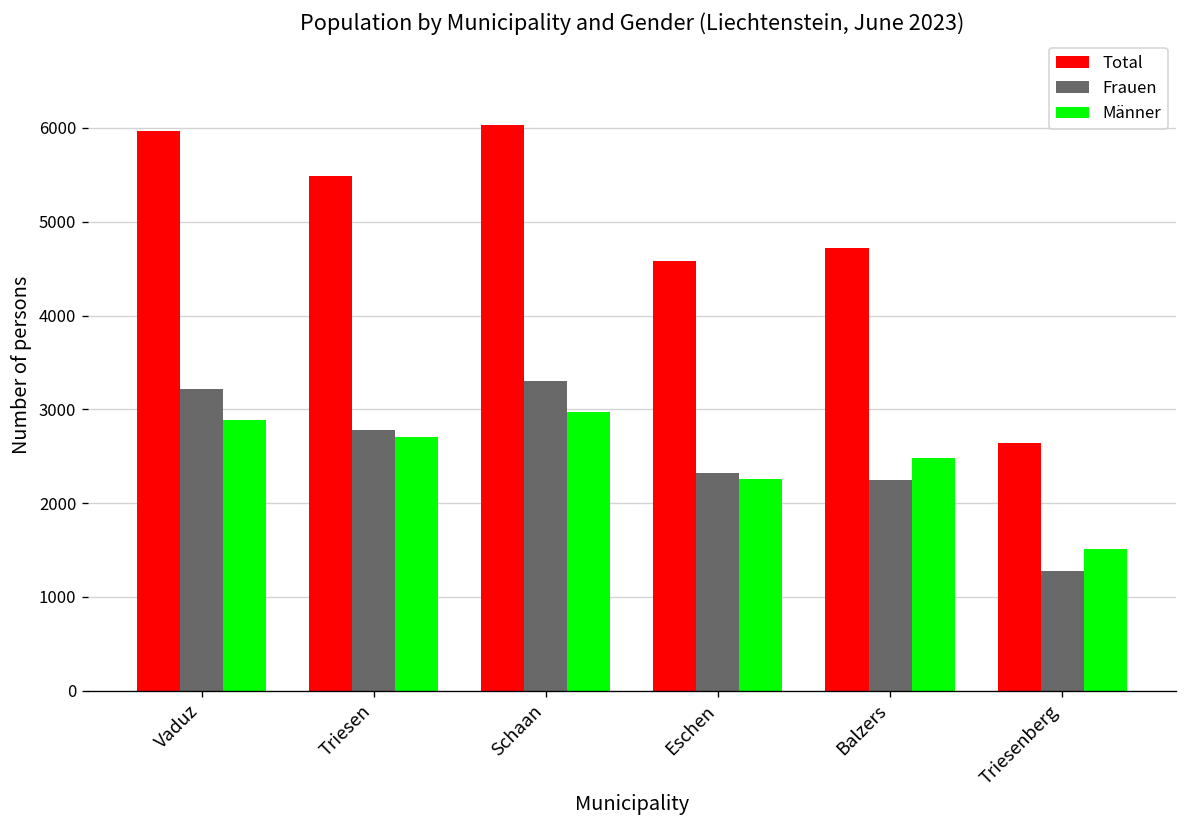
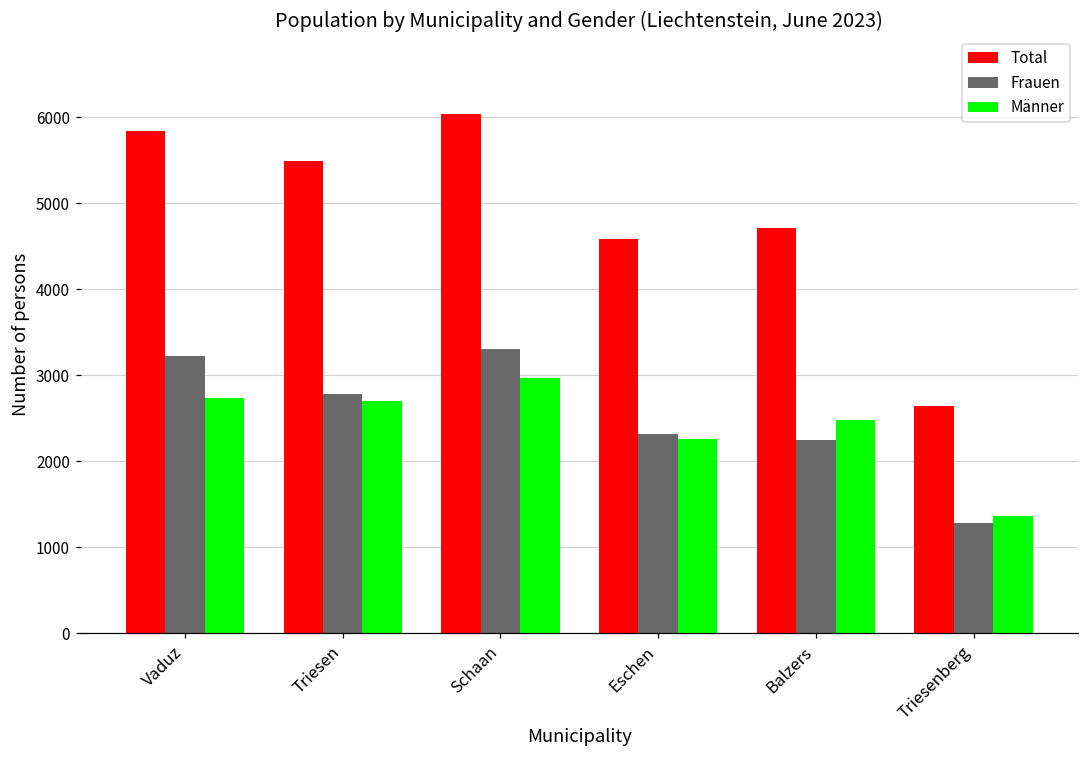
  {
    "Total": {
-     "Vaduz": 6000,
+     "Vaduz": 5800,
      "Triesen": 5500,
      "Schaan": 6000,
      "Eschen": 4600,
      "Balzers": 4700,
      "Triesenberg": 2600
    },
    "Frauen": {
      "Vaduz": 3200,
      "Triesen": 2800,
      "Schaan": 3300,
      "Eschen": 2300,
      "Balzers": 2200,
      "Triesenberg": 1300
    },
    "Männer": {
-     "Vaduz": 2900,
+     "Vaduz": 2700,
      "Triesen": 2700,
      "Schaan": 3000,
      "Eschen": 2300,
      "Balzers": 2500,
-     "Triesenberg": 1500
+     "Triesenberg": 1400
    }
  }
